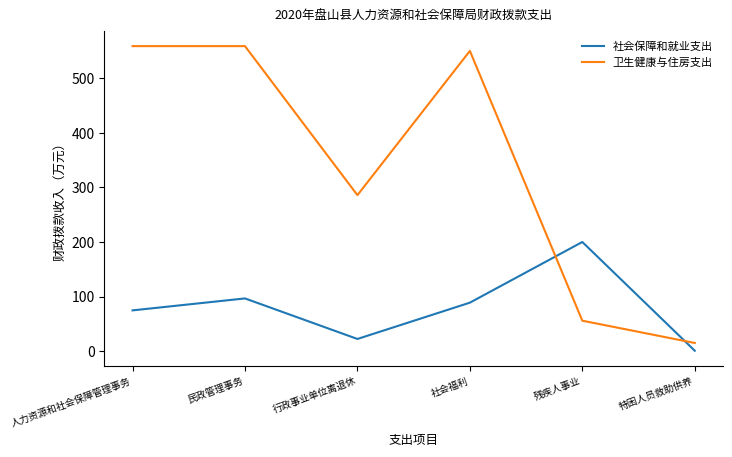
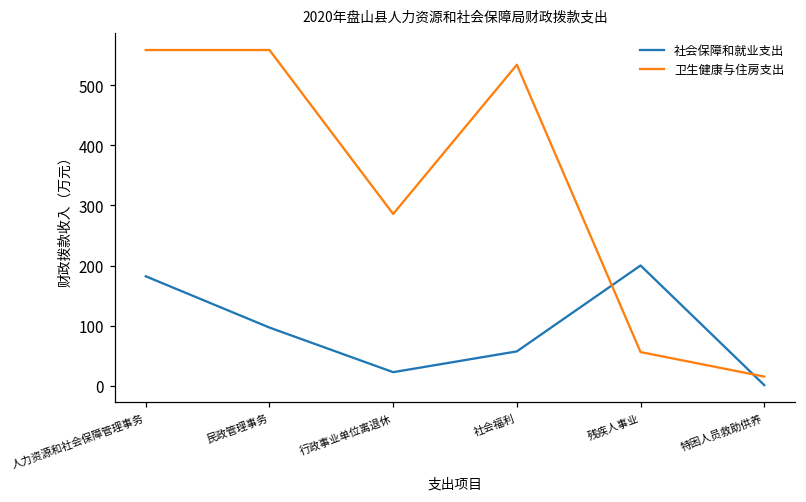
  {
    "社会保障和就业支出": {
-     "人力资源和社会保障管理事务": 70,
+     "人力资源和社会保障管理事务": 180,
      "民政管理事务": 100,
      "行政事业单位离退休": 20,
-     "社会福利": 90,
+     "社会福利": 60,
      "残疾人事业": 200,
      "特困人员救助供养": 0
    },
    "卫生健康与住房支出": {
      "人力资源和社会保障管理事务": 560,
      "民政管理事务": 560,
      "行政事业单位离退休": 290,
-     "社会福利": 550,
+     "社会福利": 530,
      "残疾人事业": 60,
      "特困人员救助供养": 20
    }
  }
